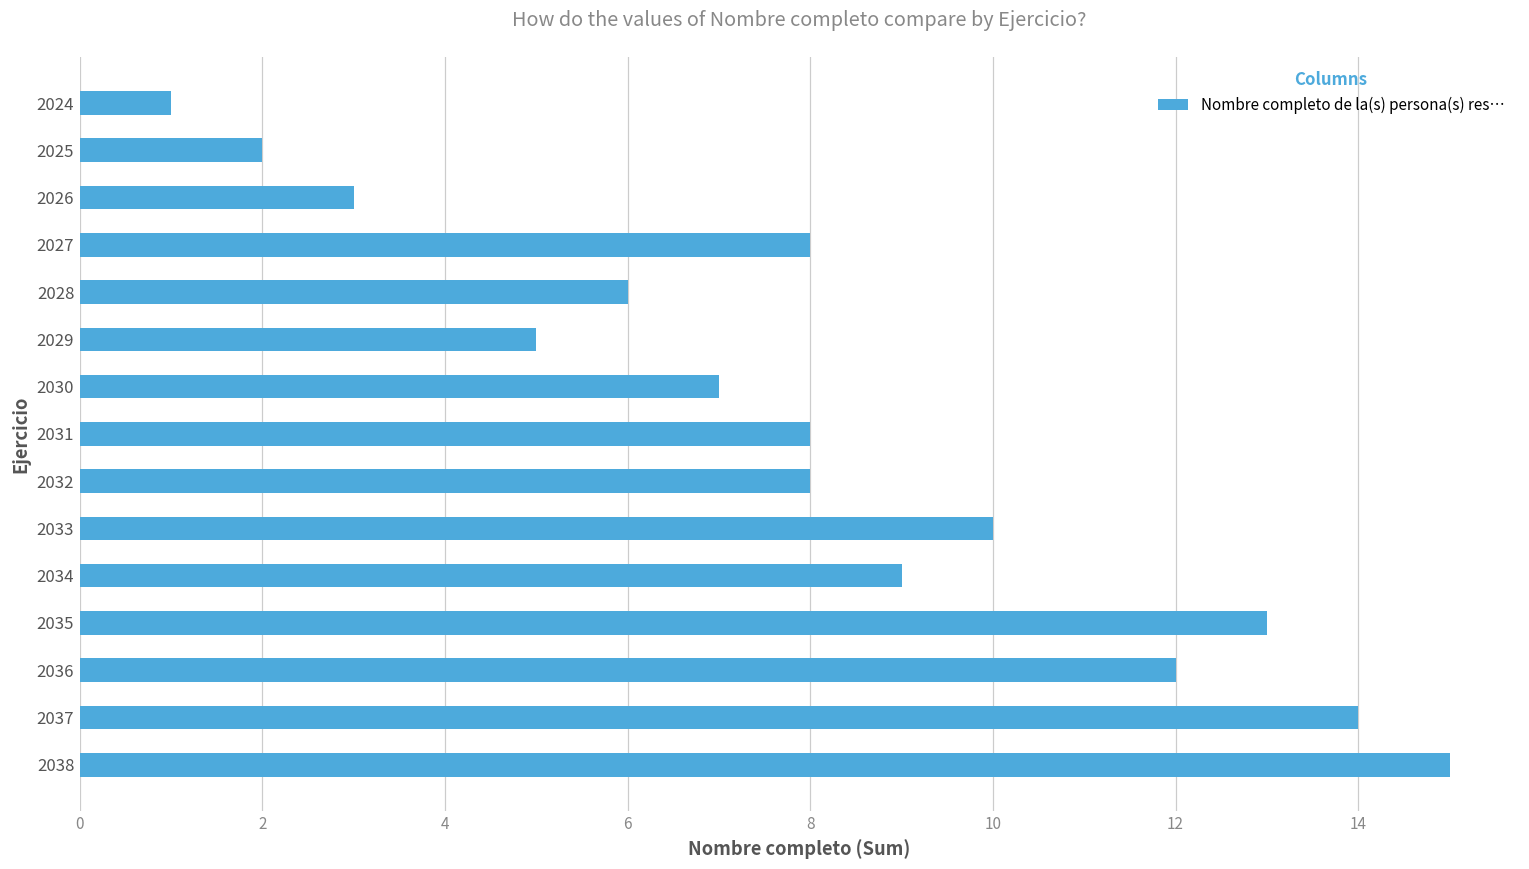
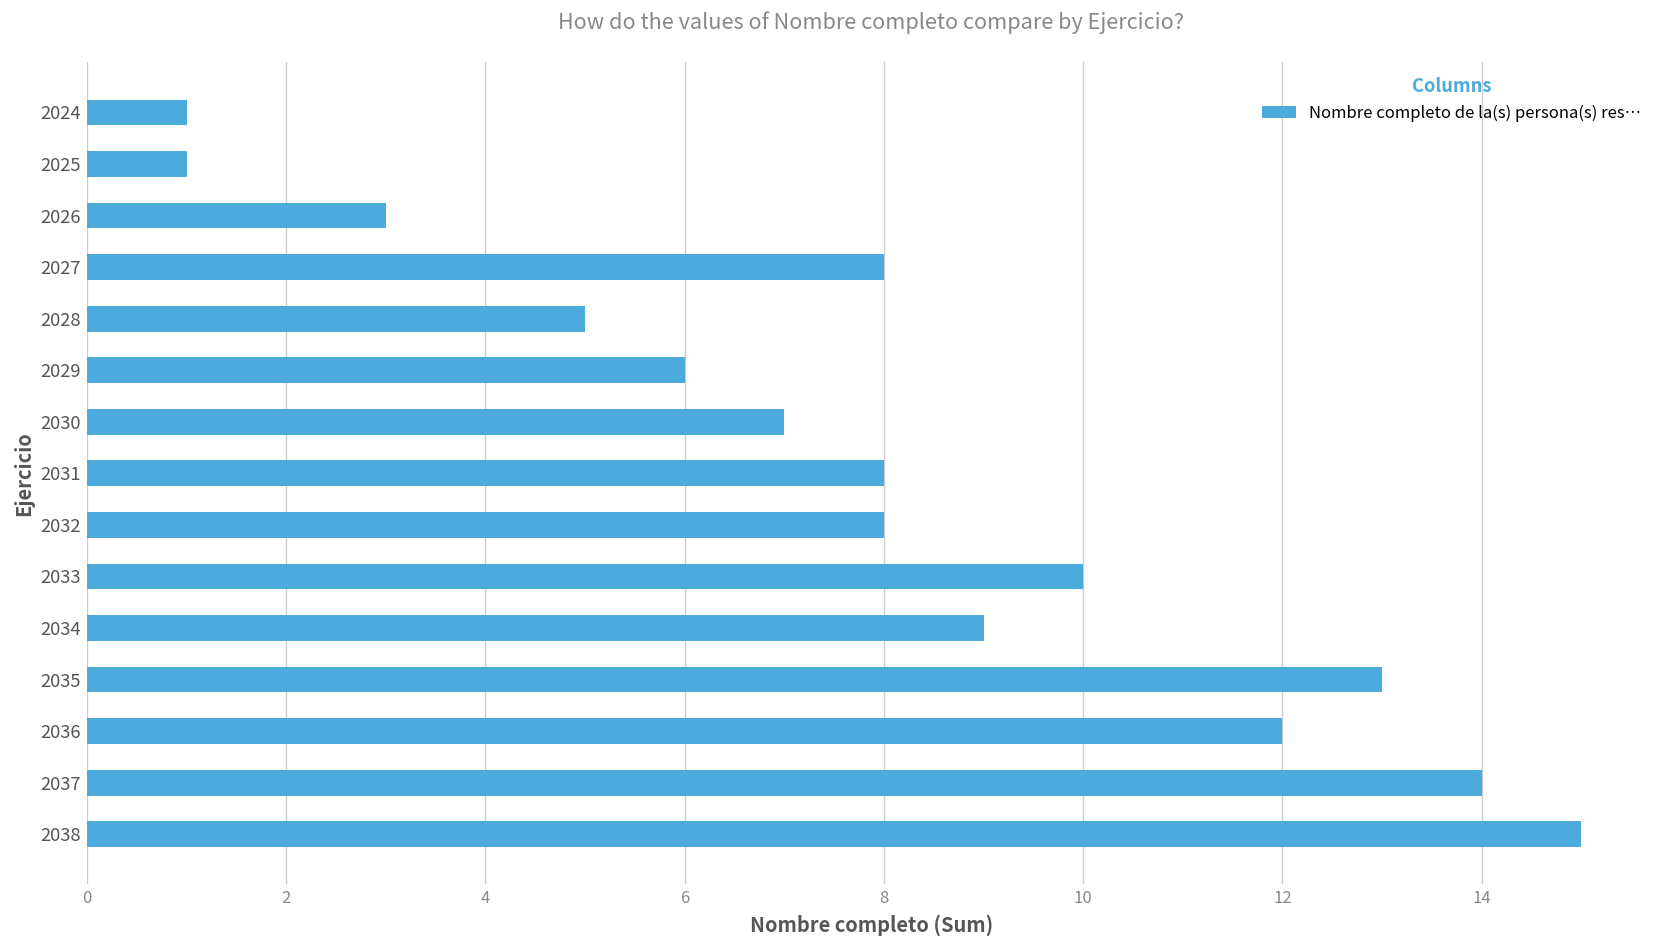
  {
    "2024": 1,
-   "2025": 2,
+   "2025": 1,
    "2026": 3,
    "2027": 8,
-   "2028": 6,
-   "2029": 5,
+   "2028": 5,
+   "2029": 6,
    "2030": 7,
    "2031": 8,
    "2032": 8,
    "2033": 10,
    "2034": 9,
    "2035": 13,
    "2036": 12,
    "2037": 14,
    "2038": 15
  }
